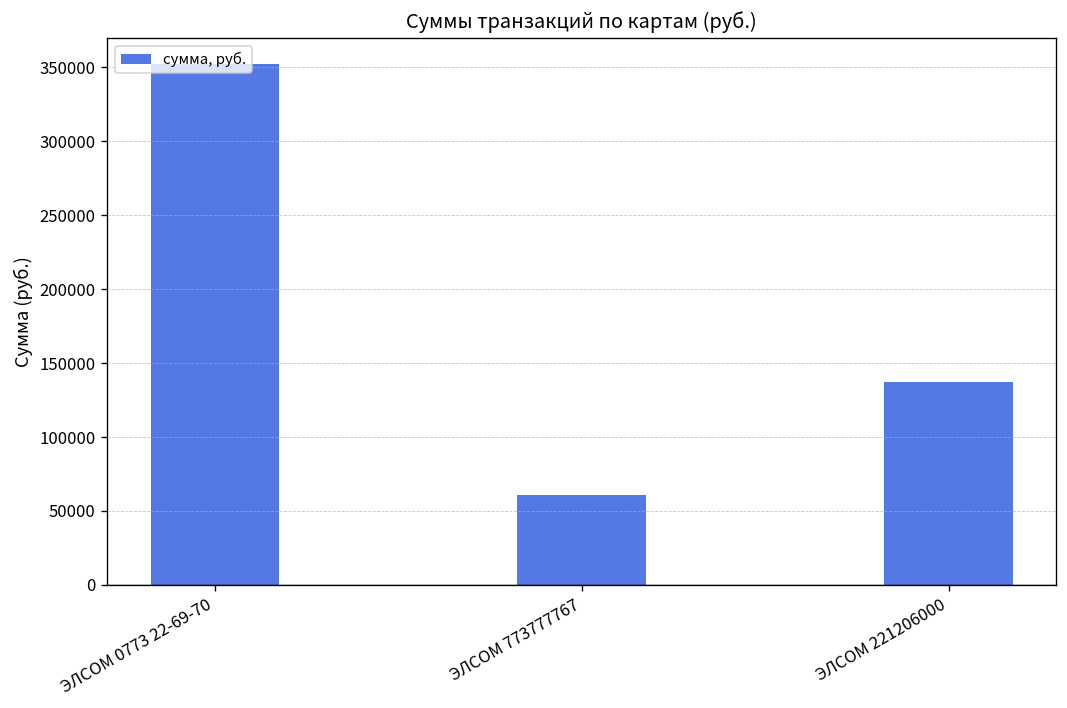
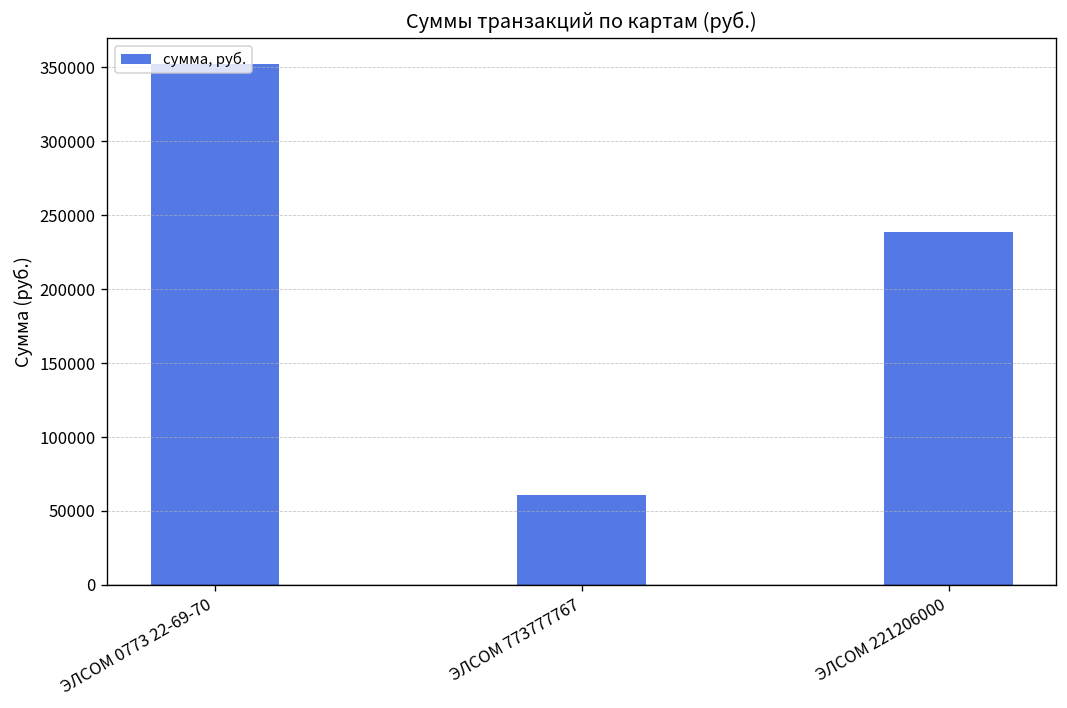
  {
    "ЭЛСОМ 773777767": 61000,
-   "ЭЛСОМ 221206000": 138000
+   "ЭЛСОМ 221206000": 239000
  }
